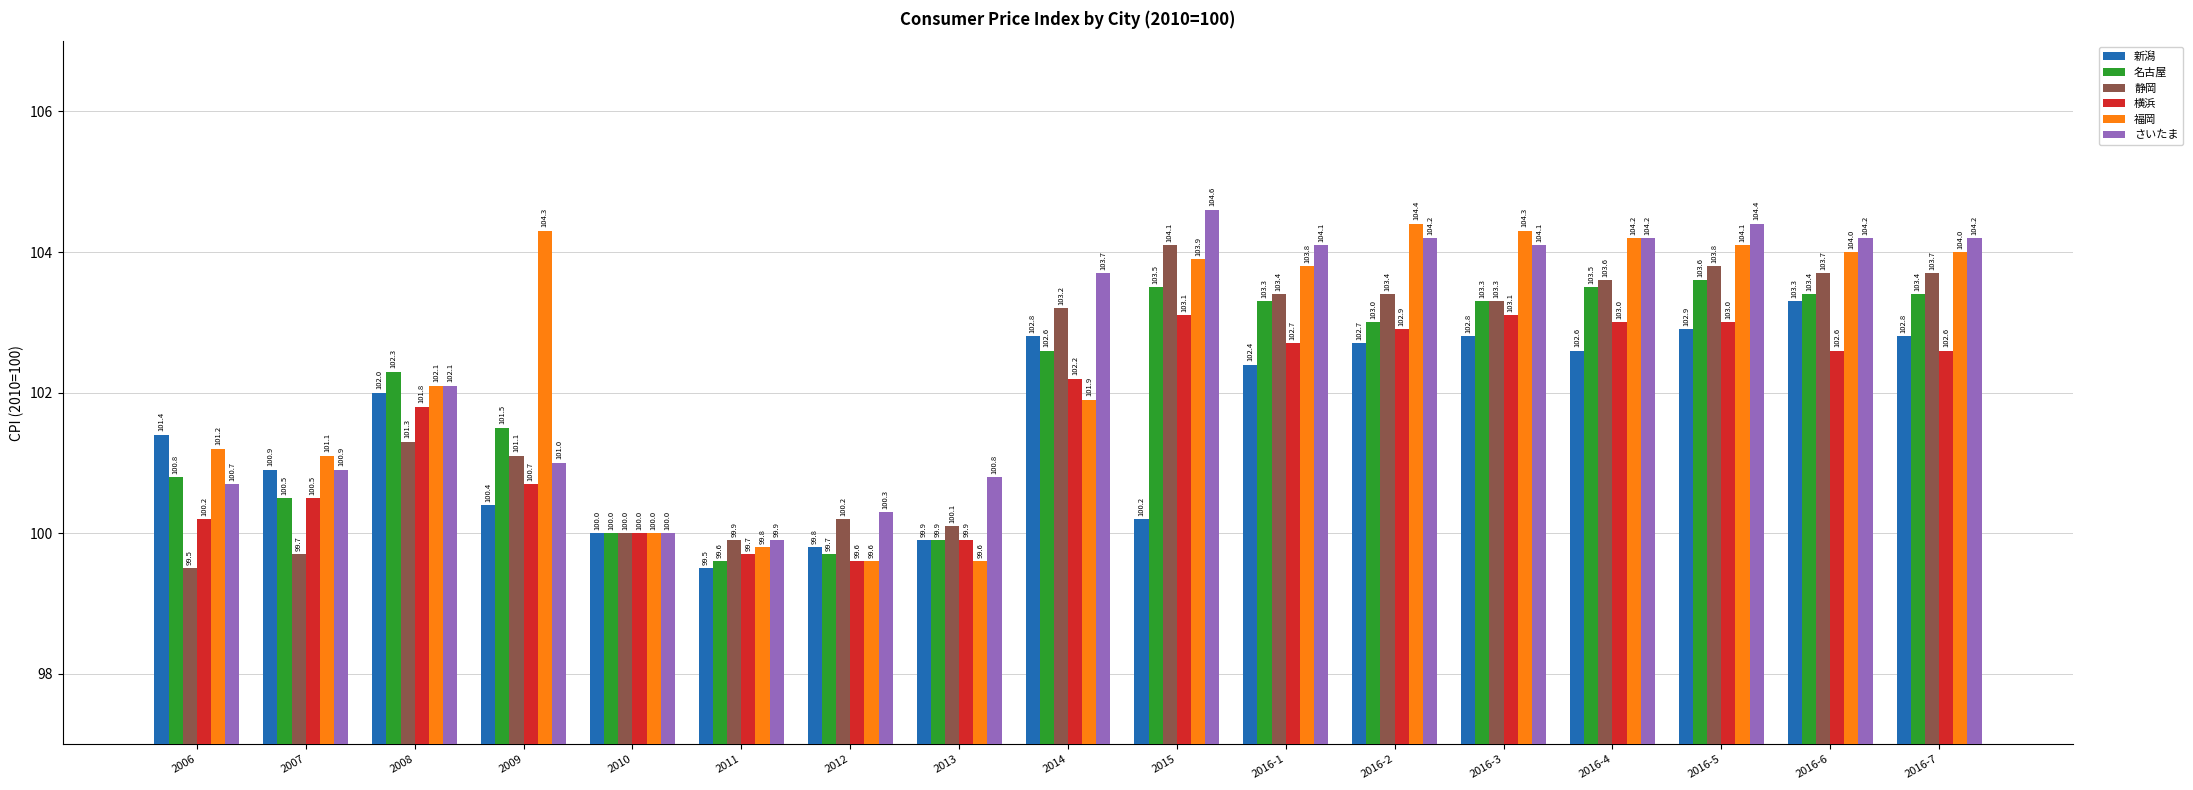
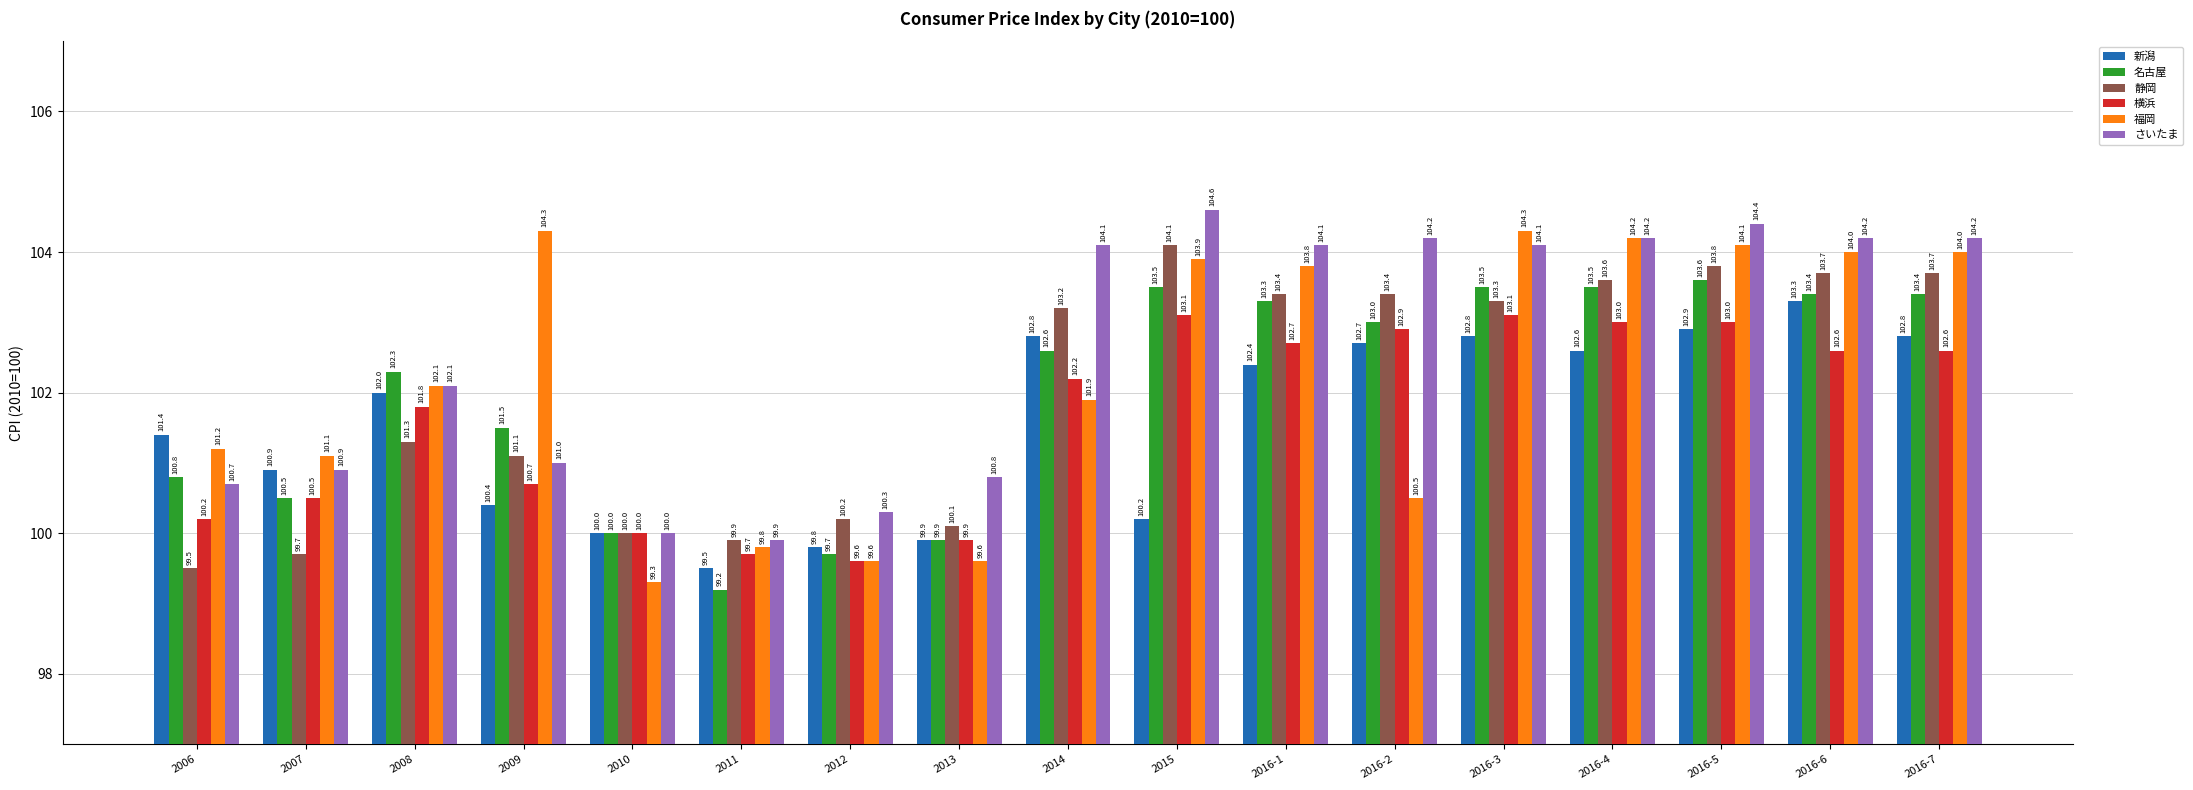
  {
    "新潟": {
      "2006": 101.4,
      "2007": 100.9,
      "2008": 102.0,
      "2009": 100.4,
      "2010": 100.0,
      "2011": 99.5,
      "2012": 99.8,
      "2013": 99.9,
      "2014": 102.8,
      "2015": 100.2,
      "2016-1": 102.4,
      "2016-2": 102.7,
      "2016-3": 102.8,
      "2016-4": 102.6,
      "2016-5": 102.9,
      "2016-6": 103.3,
      "2016-7": 102.8
    },
    "名古屋": {
      "2006": 100.8,
      "2007": 100.5,
      "2008": 102.3,
      "2009": 101.5,
      "2010": 100.0,
-     "2011": 99.6,
+     "2011": 99.2,
      "2012": 99.7,
      "2013": 99.9,
      "2014": 102.6,
      "2015": 103.5,
      "2016-1": 103.3,
      "2016-2": 103.0,
-     "2016-3": 103.3,
+     "2016-3": 103.5,
      "2016-4": 103.5,
      "2016-5": 103.6,
      "2016-6": 103.4,
      "2016-7": 103.4
    },
    "静岡": {
      "2006": 99.5,
      "2007": 99.7,
      "2008": 101.3,
      "2009": 101.1,
      "2010": 100.0,
      "2011": 99.9,
      "2012": 100.2,
      "2013": 100.1,
      "2014": 103.2,
      "2015": 104.1,
      "2016-1": 103.4,
      "2016-2": 103.4,
      "2016-3": 103.3,
      "2016-4": 103.6,
      "2016-5": 103.8,
      "2016-6": 103.7,
      "2016-7": 103.7
    },
    "横浜": {
      "2006": 100.2,
      "2007": 100.5,
      "2008": 101.8,
      "2009": 100.7,
      "2010": 100.0,
      "2011": 99.7,
      "2012": 99.6,
      "2013": 99.9,
      "2014": 102.2,
      "2015": 103.1,
      "2016-1": 102.7,
      "2016-2": 102.9,
      "2016-3": 103.1,
      "2016-4": 103.0,
      "2016-5": 103.0,
      "2016-6": 102.6,
      "2016-7": 102.6
    },
    "福岡": {
      "2006": 101.2,
      "2007": 101.1,
      "2008": 102.1,
      "2009": 104.3,
-     "2010": 100.0,
+     "2010": 99.3,
      "2011": 99.8,
      "2012": 99.6,
      "2013": 99.6,
      "2014": 101.9,
      "2015": 103.9,
      "2016-1": 103.8,
-     "2016-2": 104.4,
+     "2016-2": 100.5,
      "2016-3": 104.3,
      "2016-4": 104.2,
      "2016-5": 104.1,
      "2016-6": 104.0,
      "2016-7": 104.0
    },
    "さいたま": {
      "2006": 100.7,
      "2007": 100.9,
      "2008": 102.1,
      "2009": 101.0,
      "2010": 100.0,
      "2011": 99.9,
      "2012": 100.3,
      "2013": 100.8,
-     "2014": 103.7,
+     "2014": 104.1,
      "2015": 104.6,
      "2016-1": 104.1,
      "2016-2": 104.2,
      "2016-3": 104.1,
      "2016-4": 104.2,
      "2016-5": 104.4,
      "2016-6": 104.2,
      "2016-7": 104.2
    }
  }
